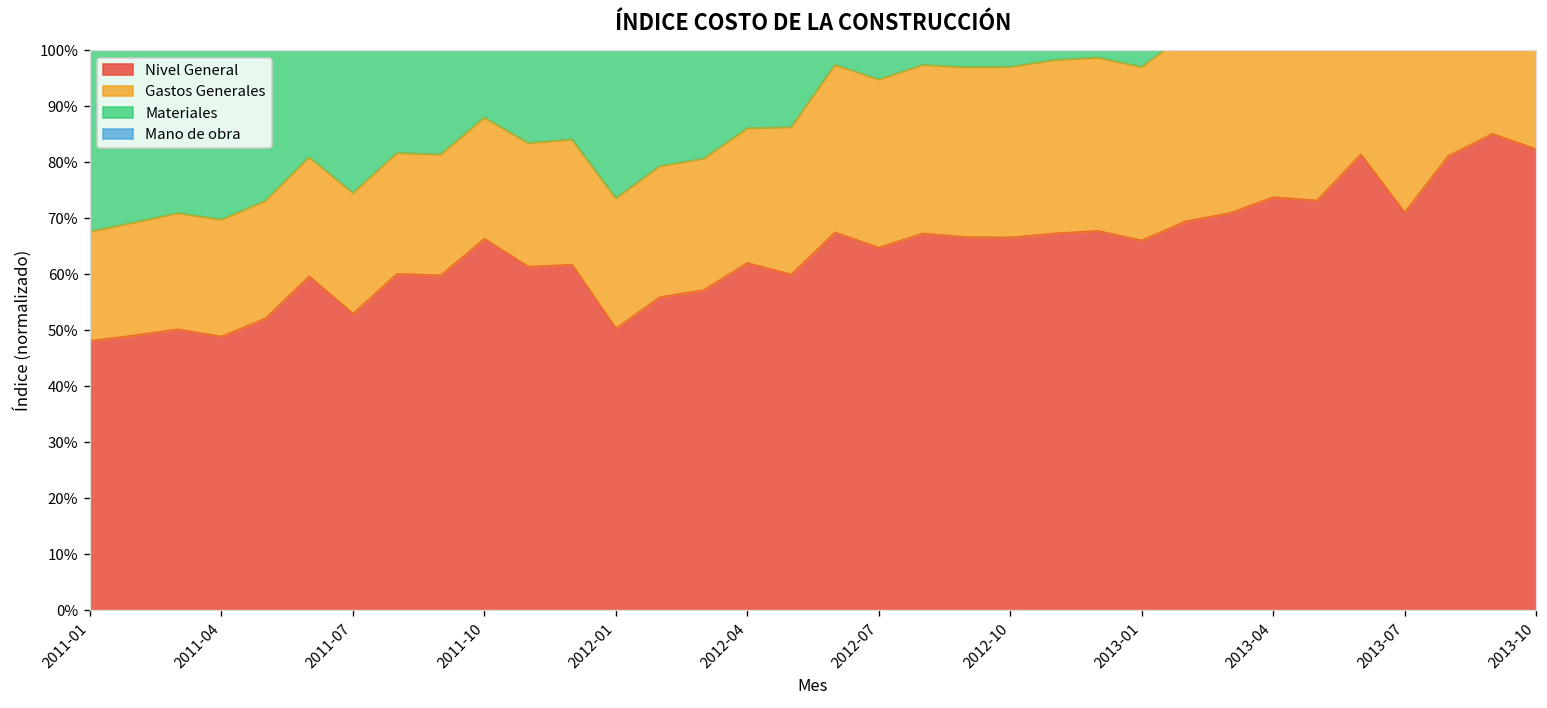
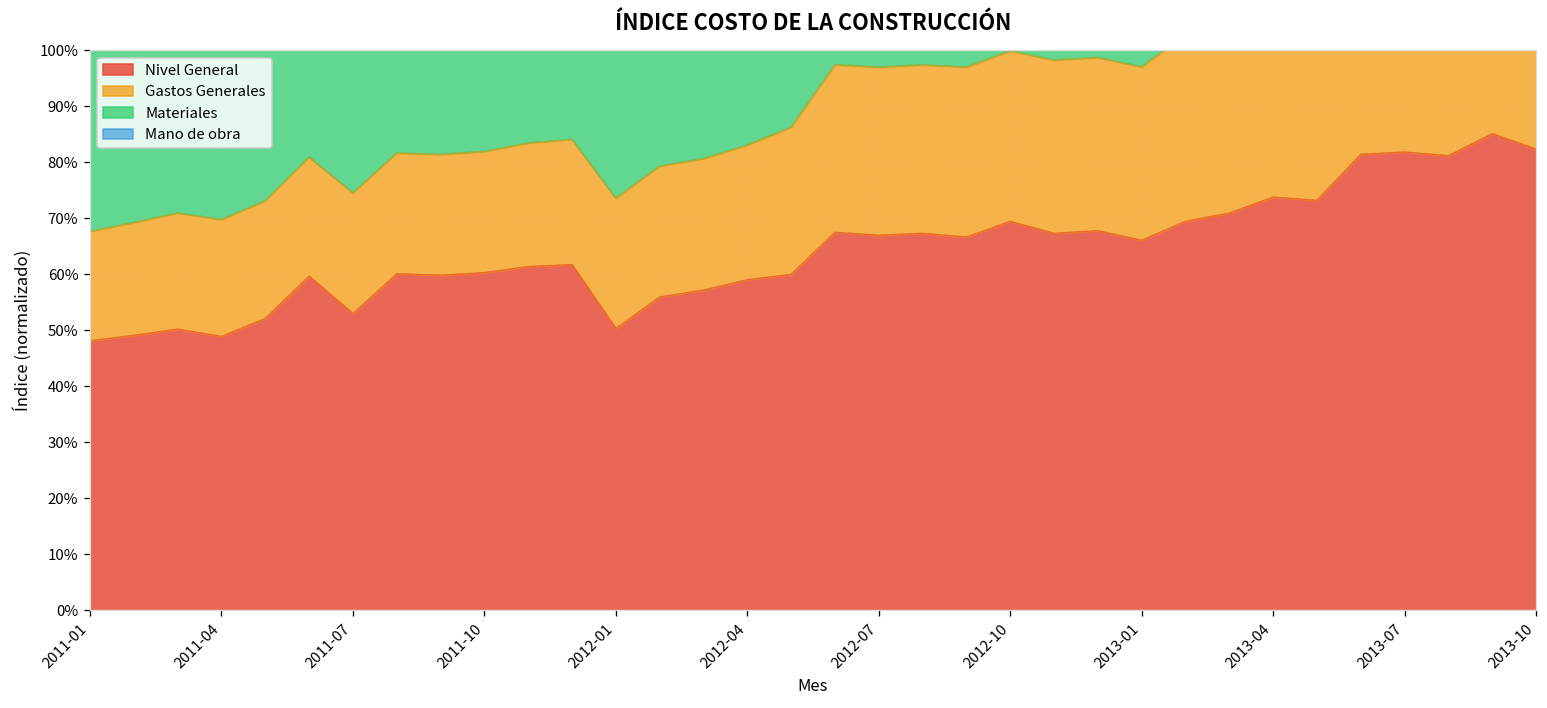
  {
    "Nivel General": {
      "2011-01": "48%",
      "2011-04": "49%",
      "2011-07": "53%",
-     "2011-10": "66%",
+     "2011-10": "60%",
      "2012-01": "50%",
-     "2012-04": "62%",
-     "2012-07": "65%",
-     "2012-10": "67%",
+     "2012-04": "59%",
+     "2012-07": "67%",
+     "2012-10": "69%",
      "2013-01": "66%",
      "2013-04": "74%",
-     "2013-07": "71%",
+     "2013-07": "82%",
      "2013-10": "82%"
    },
    "Gastos Generales": {
      "2011-01": "20%",
      "2011-04": "21%",
      "2011-07": "22%",
      "2011-10": "22%",
      "2012-01": "23%",
      "2012-04": "24%",
      "2012-07": "30%",
      "2012-10": "30%",
      "2013-01": "31%"
    },
    "Materiales": {
      "2011-01": "33%"
    }
  }
